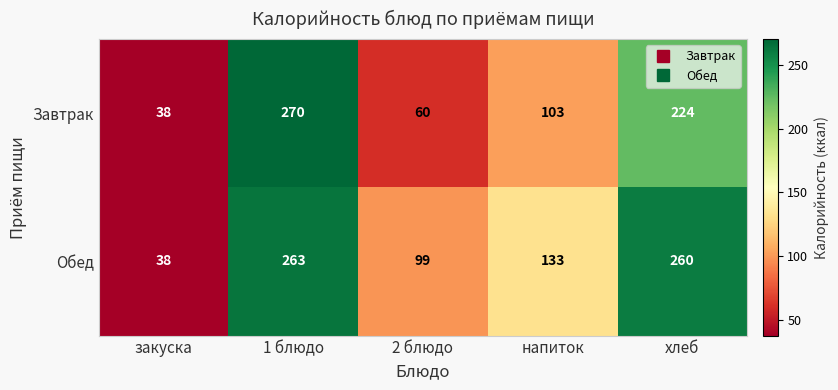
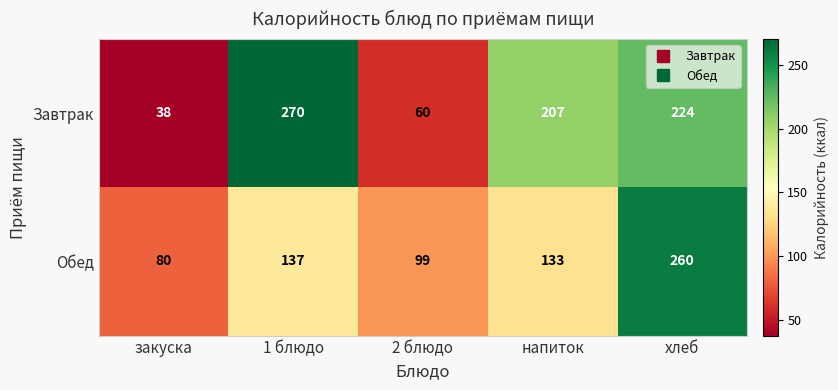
  {
    "Завтрак": {
      "закуска": 38,
      "1 блюдо": 270,
      "2 блюдо": 60,
-     "напиток": 103,
+     "напиток": 207,
      "хлеб": 224
    },
    "Обед": {
-     "закуска": 38,
-     "1 блюдо": 263,
+     "закуска": 80,
+     "1 блюдо": 137,
      "2 блюдо": 99,
      "напиток": 133,
      "хлеб": 260
    }
  }
